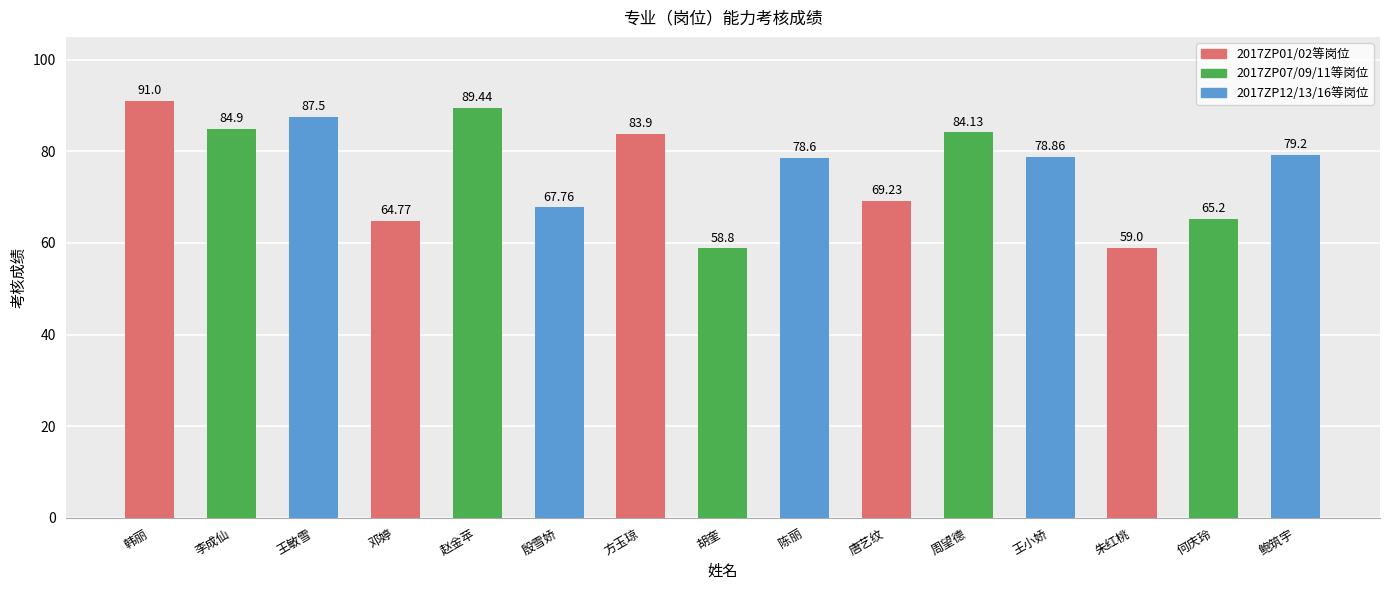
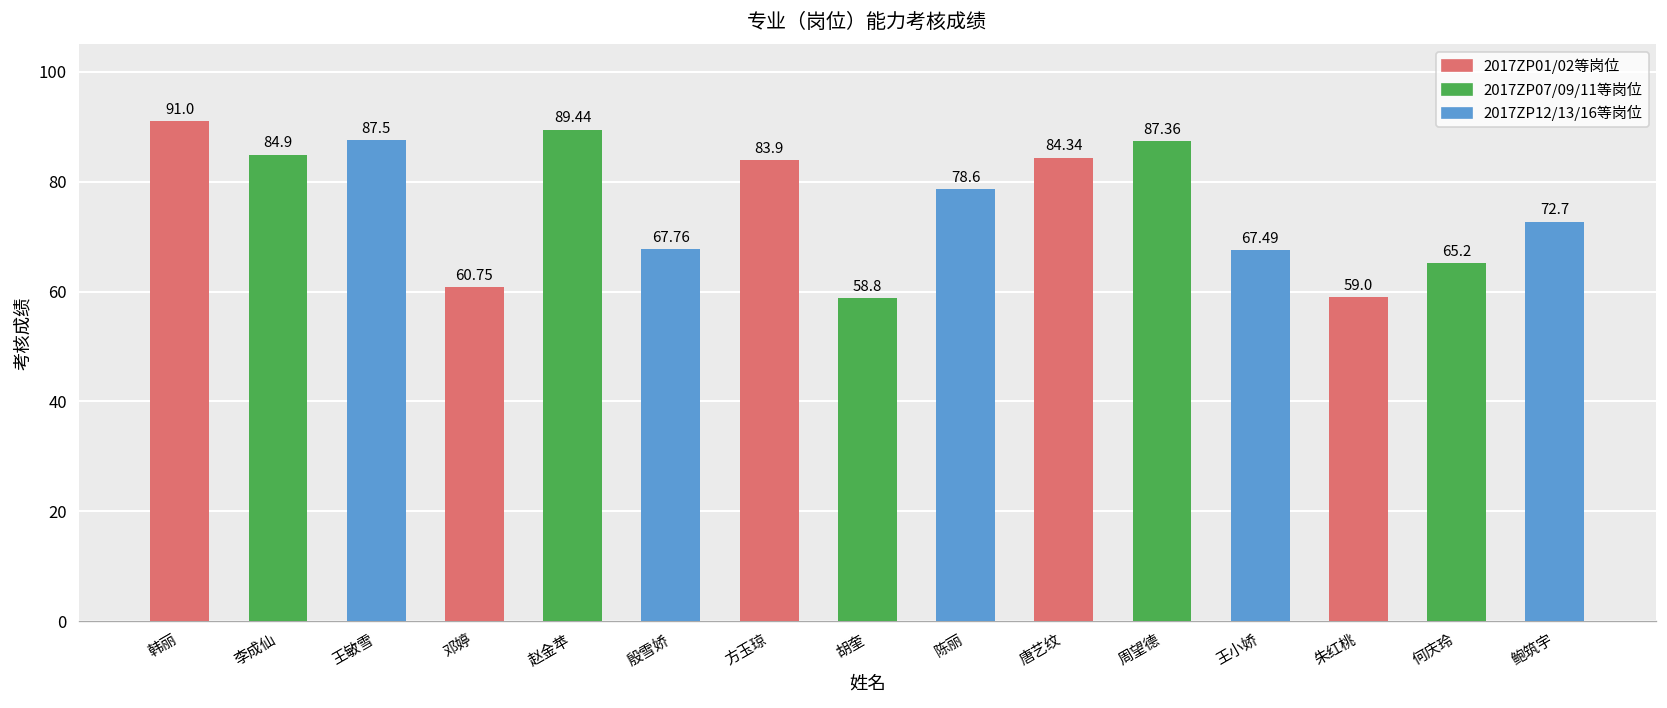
  {
    "韩丽": 91.0,
    "李成仙": 84.9,
    "王敏雪": 87.5,
-   "邓婷": 64.77,
+   "邓婷": 60.75,
    "赵金苹": 89.44,
    "殷雪娇": 67.76,
    "方玉琼": 83.9,
    "胡奎": 58.8,
    "陈丽": 78.6,
-   "唐艺纹": 69.23,
-   "周望德": 84.13,
-   "王小娇": 78.86,
+   "唐艺纹": 84.34,
+   "周望德": 87.36,
+   "王小娇": 67.49,
    "朱红桃": 59.0,
    "何庆玲": 65.2,
-   "鲍筑宇": 79.2
+   "鲍筑宇": 72.7
  }
